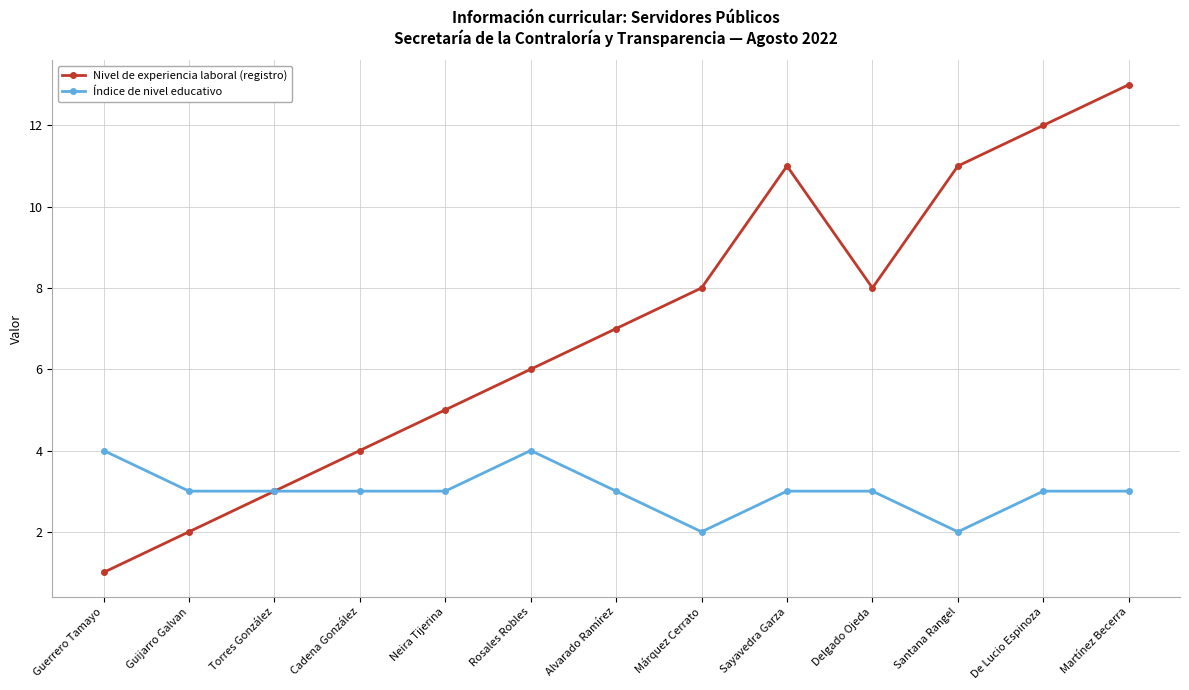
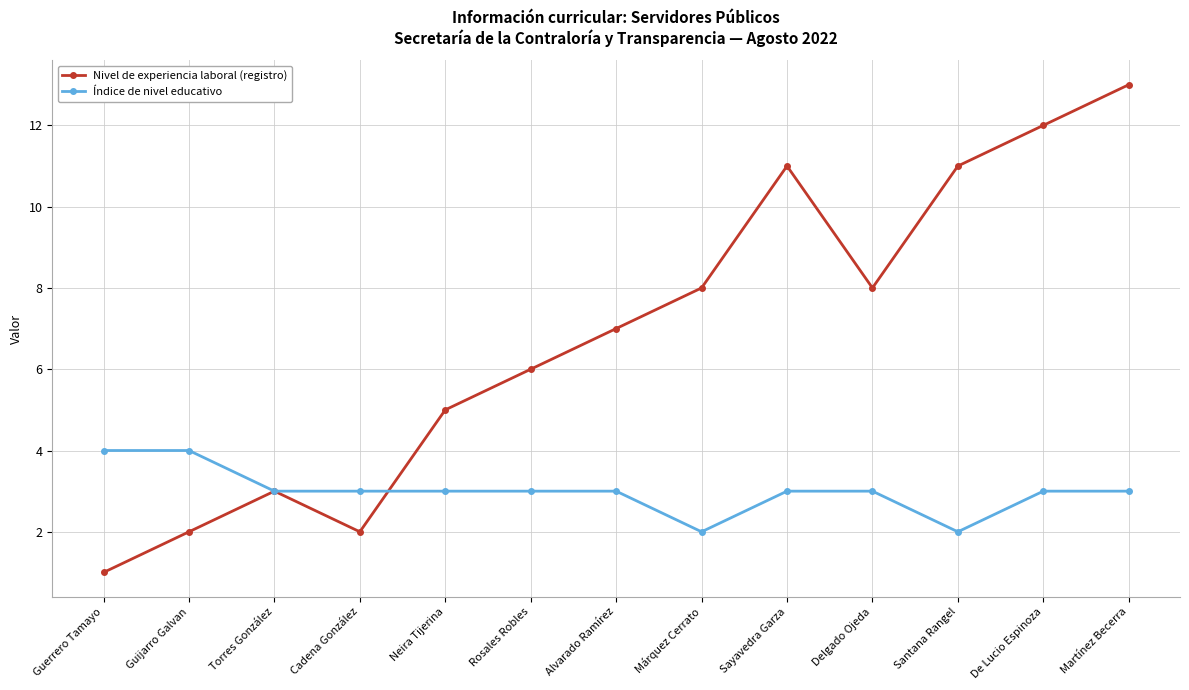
  {
    "Nivel de experiencia laboral (registro)": {
      "Guerrero Tamayo": 1,
      "Guijarro Galvan": 2,
-     "Cadena González": 4,
+     "Cadena González": 2,
      "Neira Tijerina": 5,
      "Rosales Robles": 6,
      "Alvarado Ramírez": 7,
      "Márquez Cerrato": 8,
      "Sayavedra Garza": 11,
      "Delgado Ojeda": 8,
      "Santana Rangel": 11,
      "De Lucio Espinoza": 12,
      "Martínez Becerra": 13
    },
    "Índice de nivel educativo": {
      "Guerrero Tamayo": 4,
-     "Guijarro Galvan": 3,
+     "Guijarro Galvan": 4,
      "Cadena González": 3,
      "Neira Tijerina": 3,
-     "Rosales Robles": 4,
+     "Rosales Robles": 3,
      "Alvarado Ramírez": 3,
      "Márquez Cerrato": 2,
      "Sayavedra Garza": 3,
      "Delgado Ojeda": 3,
      "Santana Rangel": 2,
      "De Lucio Espinoza": 3,
      "Martínez Becerra": 3
    }
  }
